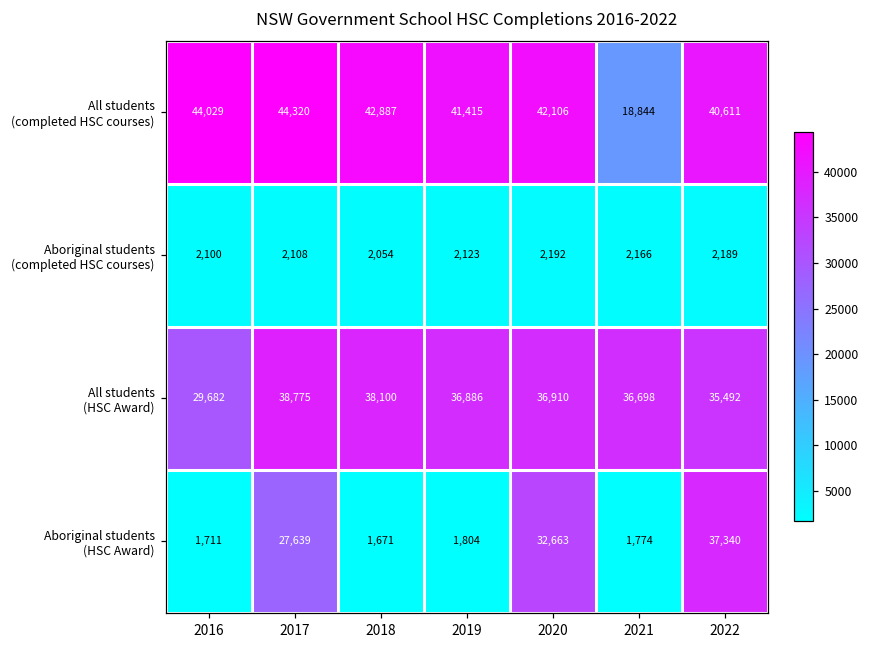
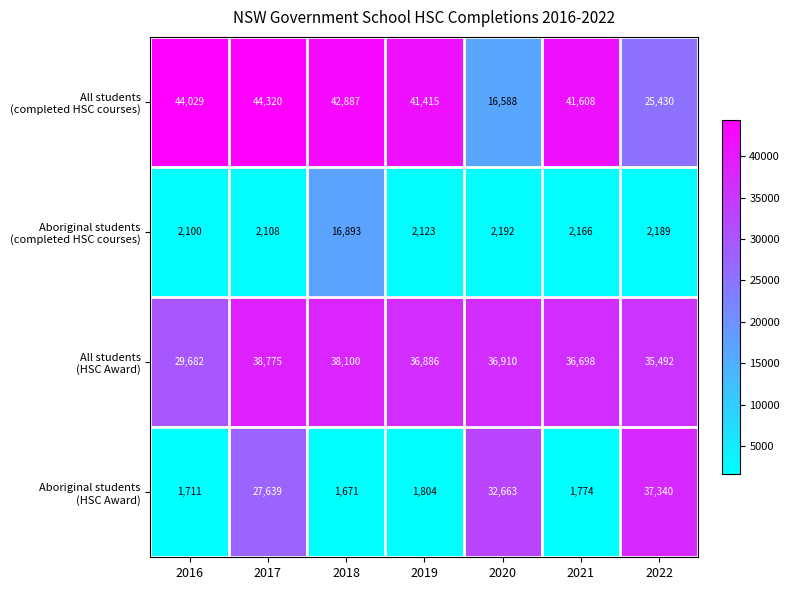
  {
    "All students (completed HSC courses)": {
      "2016": "44,029",
      "2017": "44,320",
      "2018": "42,887",
      "2019": "41,415",
-     "2020": "42,106",
-     "2021": "18,844",
-     "2022": "40,611"
+     "2020": "16,588",
+     "2021": "41,608",
+     "2022": "25,430"
    },
    "Aboriginal students (completed HSC courses)": {
      "2016": "2,100",
      "2017": "2,108",
-     "2018": "2,054",
+     "2018": "16,893",
      "2019": "2,123",
      "2020": "2,192",
      "2021": "2,166",
      "2022": "2,189"
    },
    "All students (HSC Award)": {
      "2016": "29,682",
      "2017": "38,775",
      "2018": "38,100",
      "2019": "36,886",
      "2020": "36,910",
      "2021": "36,698",
      "2022": "35,492"
    },
    "Aboriginal students (HSC Award)": {
      "2016": "1,711",
      "2017": "27,639",
      "2018": "1,671",
      "2019": "1,804",
      "2020": "32,663",
      "2021": "1,774",
      "2022": "37,340"
    }
  }
